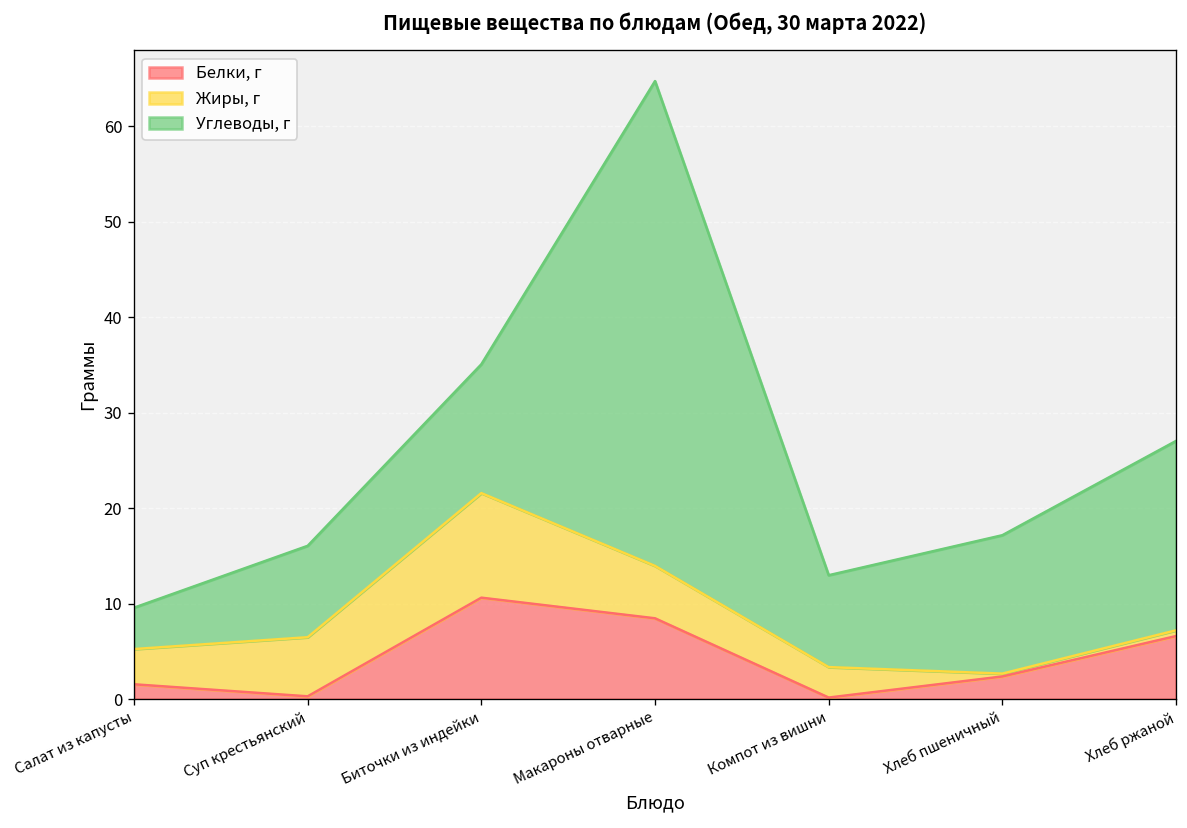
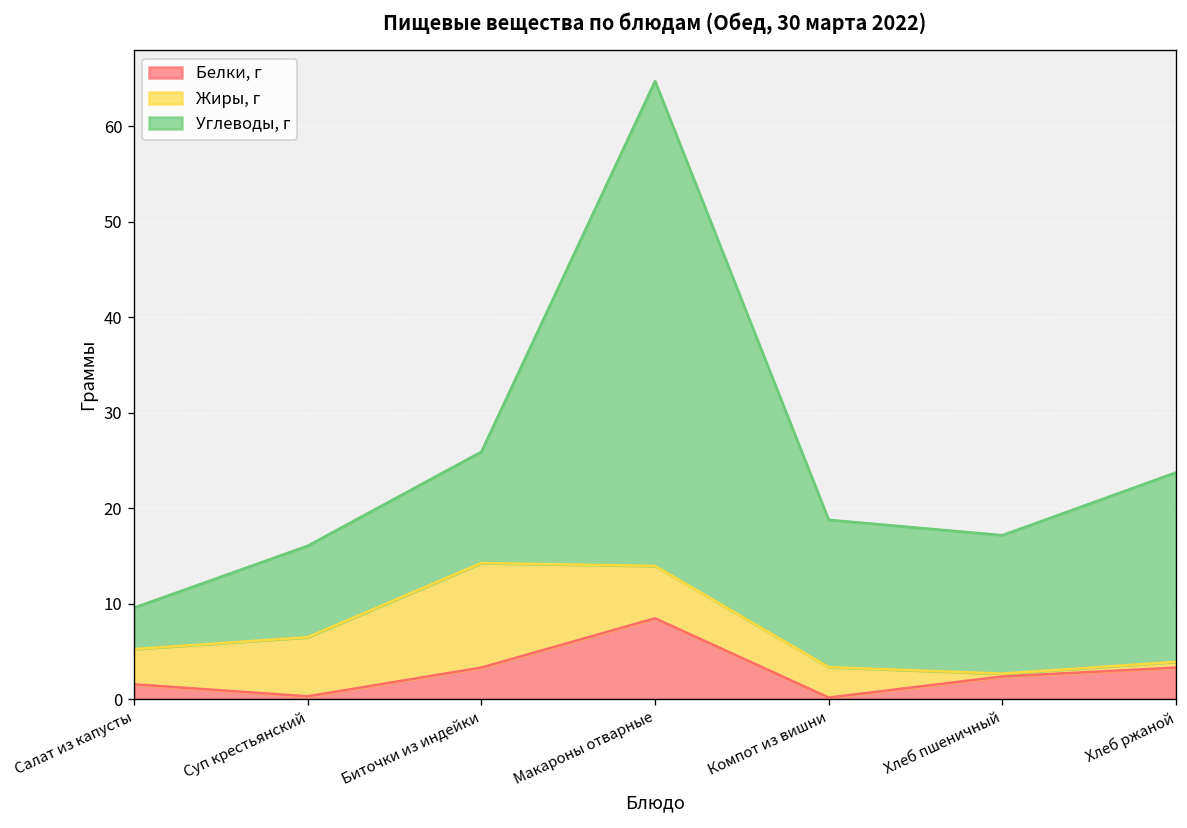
  {
    "Белки, г": {
      "Салат из капусты": 2,
      "Суп крестьянский": 0,
-     "Биточки из индейки": 11,
+     "Биточки из индейки": 3,
      "Макароны отварные": 8,
      "Компот из вишни": 0,
-     "Хлеб ржаной": 7
+     "Хлеб ржаной": 3
    },
    "Жиры, г": {
      "Салат из капусты": 4,
      "Суп крестьянский": 6,
      "Биточки из индейки": 11,
      "Макароны отварные": 5,
      "Компот из вишни": 3,
      "Хлеб ржаной": 1
    },
    "Углеводы, г": {
      "Салат из капусты": 4,
      "Суп крестьянский": 10,
-     "Биточки из индейки": 13,
+     "Биточки из индейки": 12,
      "Макароны отварные": 51,
-     "Компот из вишни": 10,
+     "Компот из вишни": 15,
      "Хлеб пшеничный": 14,
      "Хлеб ржаной": 20
    }
  }
